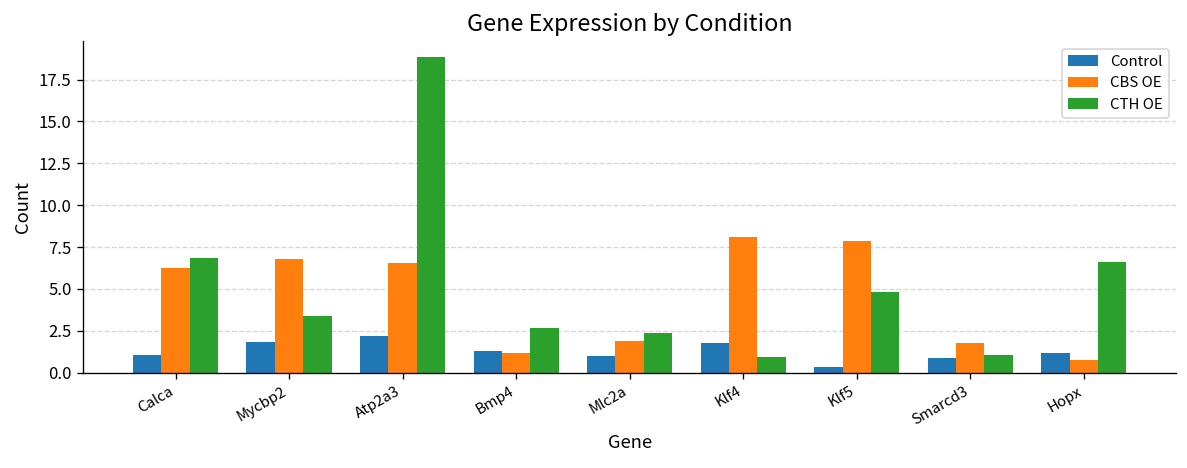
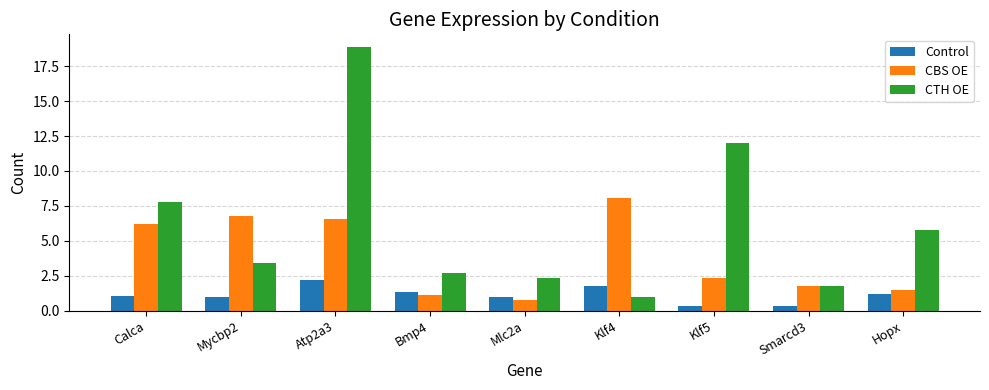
  {
    "Control": {
      "Calca": 1.0,
-     "Mycbp2": 1.8,
+     "Mycbp2": 1.0,
      "Atp2a3": 2.2,
      "Bmp4": 1.3,
      "Mlc2a": 1.0,
      "Klf4": 1.8,
      "Klf5": 0.3,
-     "Smarcd3": 0.9,
+     "Smarcd3": 0.3,
      "Hopx": 1.2
    },
    "CBS OE": {
      "Calca": 6.2,
      "Mycbp2": 6.8,
      "Atp2a3": 6.6,
      "Bmp4": 1.1,
-     "Mlc2a": 1.9,
+     "Mlc2a": 0.7,
      "Klf4": 8.1,
-     "Klf5": 7.9,
+     "Klf5": 2.3,
      "Smarcd3": 1.8,
-     "Hopx": 0.7
+     "Hopx": 1.4
    },
    "CTH OE": {
-     "Calca": 6.9,
+     "Calca": 7.8,
      "Mycbp2": 3.4,
      "Atp2a3": 18.8,
      "Bmp4": 2.7,
      "Mlc2a": 2.3,
      "Klf4": 1.0,
-     "Klf5": 4.8,
-     "Smarcd3": 1.0,
-     "Hopx": 6.6
+     "Klf5": 12.0,
+     "Smarcd3": 1.7,
+     "Hopx": 5.8
    }
  }
